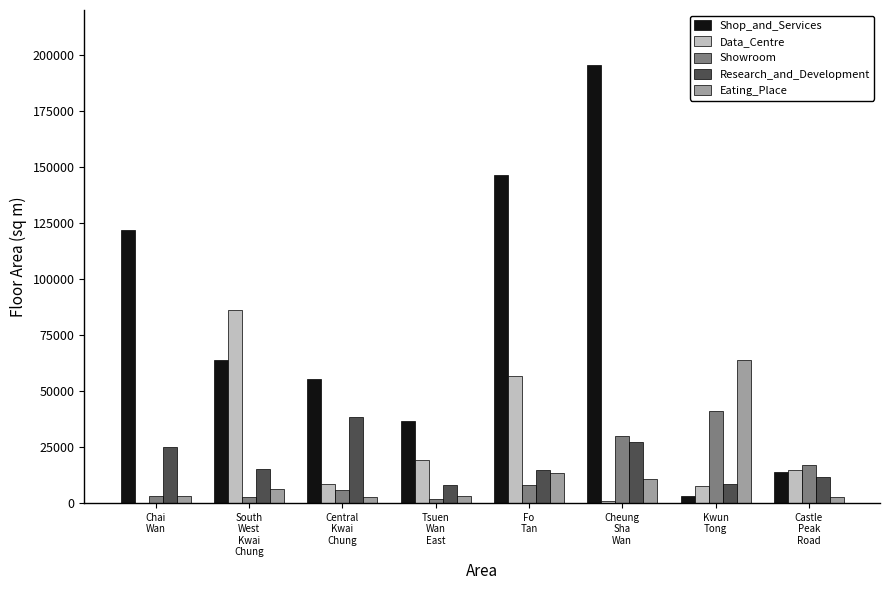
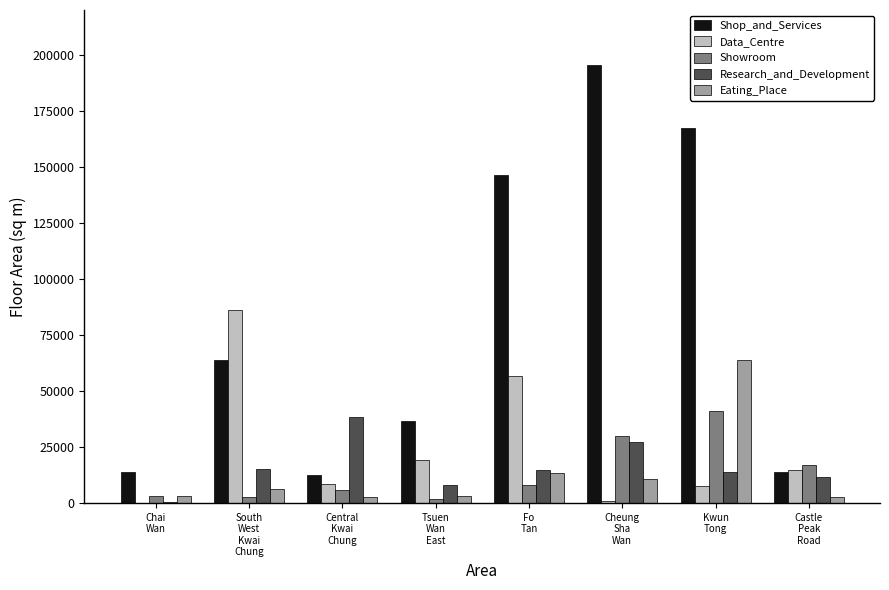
  {
    "Shop_and_Services": {
-     "Chai Wan": 122000,
+     "Chai Wan": 14000,
      "South West Kwai Chung": 64000,
-     "Central Kwai Chung": 55000,
+     "Central Kwai Chung": 12000,
      "Tsuen Wan East": 37000,
      "Fo Tan": 147000,
      "Cheung Sha Wan": 195000,
-     "Kwun Tong": 3000,
+     "Kwun Tong": 167000,
      "Castle Peak Road": 14000
    },
    "Research_and_Development": {
-     "Chai Wan": 25000,
+     "Chai Wan": 0,
      "South West Kwai Chung": 15000,
      "Central Kwai Chung": 38000,
      "Tsuen Wan East": 8000,
      "Fo Tan": 15000,
      "Cheung Sha Wan": 27000,
-     "Kwun Tong": 8000,
+     "Kwun Tong": 14000,
      "Castle Peak Road": 11000
    }
  }
